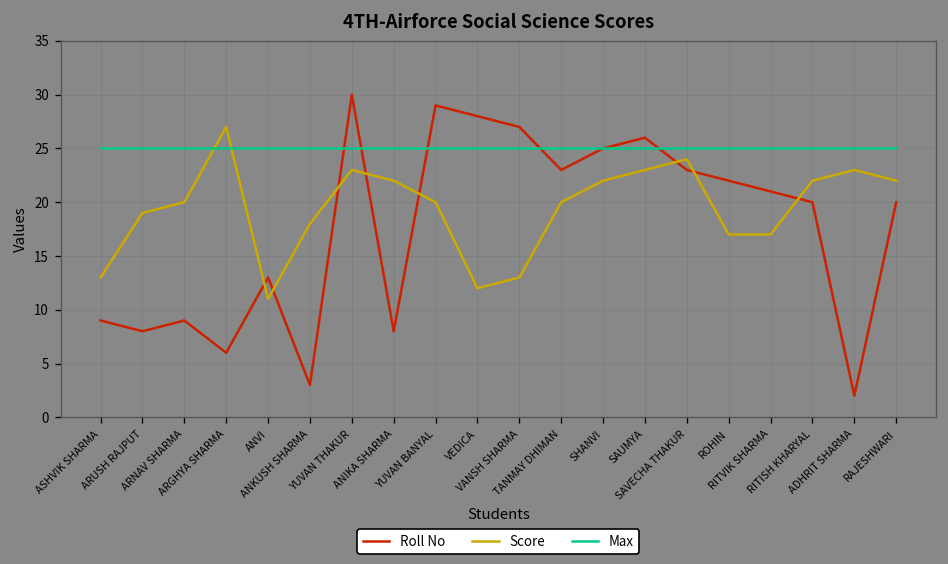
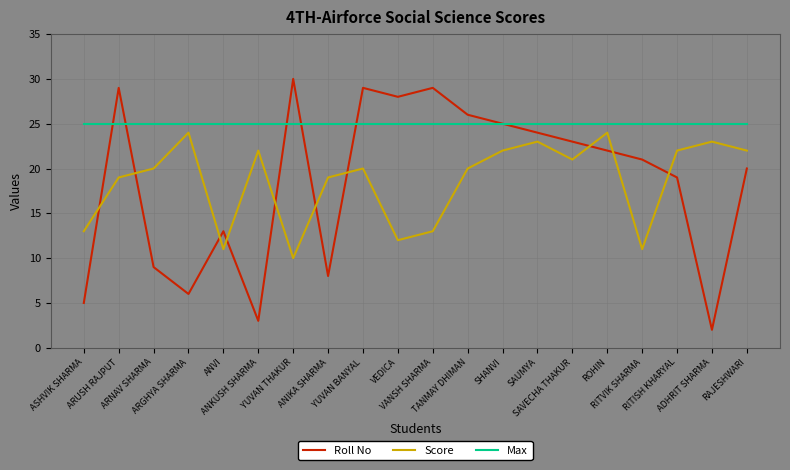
  {
    "Roll No": {
-     "ASHVIK SHARMA": 9,
-     "ARUSH RAJPUT": 8,
+     "ASHVIK SHARMA": 5,
+     "ARUSH RAJPUT": 29,
      "ARNAV SHARMA": 9,
      "ARGHYA SHARMA": 6,
      "ANVI": 13,
      "ANKUSH SHARMA": 3,
      "YUVAN THAKUR": 30,
      "ANIKA SHARMA": 8,
      "YUVAN BANYAL": 29,
      "VEDICA": 28,
-     "VANSH SHARMA": 27,
-     "TANMAY DHIMAN": 23,
-     "SAUMYA": 26,
+     "VANSH SHARMA": 29,
+     "TANMAY DHIMAN": 26,
+     "SAUMYA": 24,
      "SAVECHA THAKUR": 23,
      "ROHIN": 22,
      "RITVIK SHARMA": 21,
-     "RITISH KHARYAL": 20,
+     "RITISH KHARYAL": 19,
      "ADHRIT SHARMA": 2,
      "RAJESHWARI": 20
    },
    "Score": {
      "ASHVIK SHARMA": 13,
      "ARUSH RAJPUT": 19,
      "ARNAV SHARMA": 20,
-     "ARGHYA SHARMA": 27,
+     "ARGHYA SHARMA": 24,
      "ANVI": 11,
-     "ANKUSH SHARMA": 18,
-     "YUVAN THAKUR": 23,
-     "ANIKA SHARMA": 22,
+     "ANKUSH SHARMA": 22,
+     "YUVAN THAKUR": 10,
+     "ANIKA SHARMA": 19,
      "YUVAN BANYAL": 20,
      "VEDICA": 12,
      "VANSH SHARMA": 13,
      "TANMAY DHIMAN": 20,
      "SHANVI": 22,
      "SAUMYA": 23,
-     "SAVECHA THAKUR": 24,
-     "ROHIN": 17,
-     "RITVIK SHARMA": 17,
+     "SAVECHA THAKUR": 21,
+     "ROHIN": 24,
+     "RITVIK SHARMA": 11,
      "RITISH KHARYAL": 22,
      "ADHRIT SHARMA": 23,
      "RAJESHWARI": 22
    },
    "Max": {
      "ASHVIK SHARMA": 25,
      "ARUSH RAJPUT": 25,
      "ARNAV SHARMA": 25,
      "ARGHYA SHARMA": 25,
      "ANVI": 25,
      "ANKUSH SHARMA": 25,
      "YUVAN THAKUR": 25,
      "ANIKA SHARMA": 25,
      "YUVAN BANYAL": 25,
      "VEDICA": 25,
      "VANSH SHARMA": 25,
      "TANMAY DHIMAN": 25,
      "SAUMYA": 25,
      "SAVECHA THAKUR": 25,
      "ROHIN": 25,
      "RITVIK SHARMA": 25,
      "RITISH KHARYAL": 25,
      "ADHRIT SHARMA": 25,
      "RAJESHWARI": 25
    }
  }
